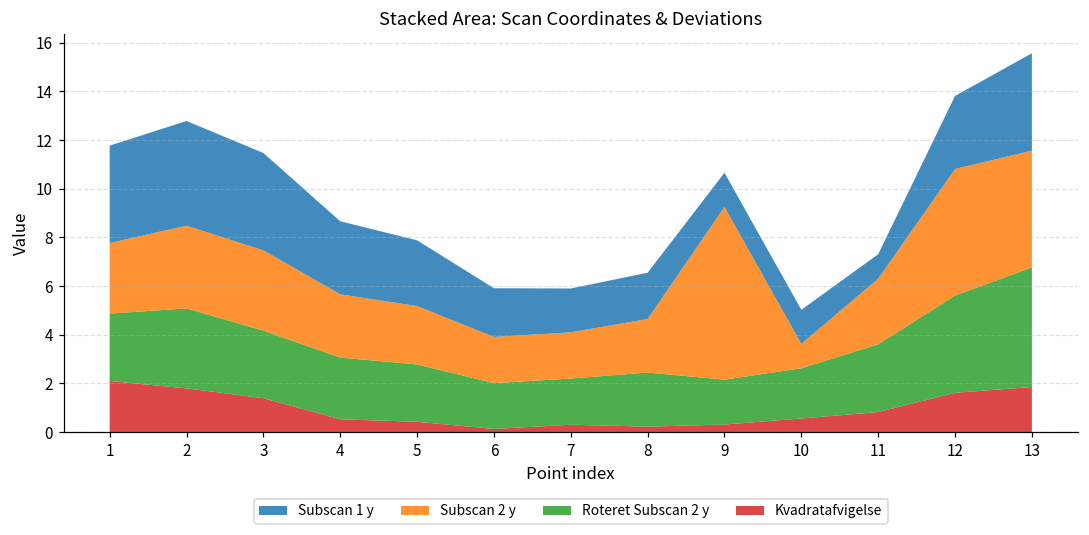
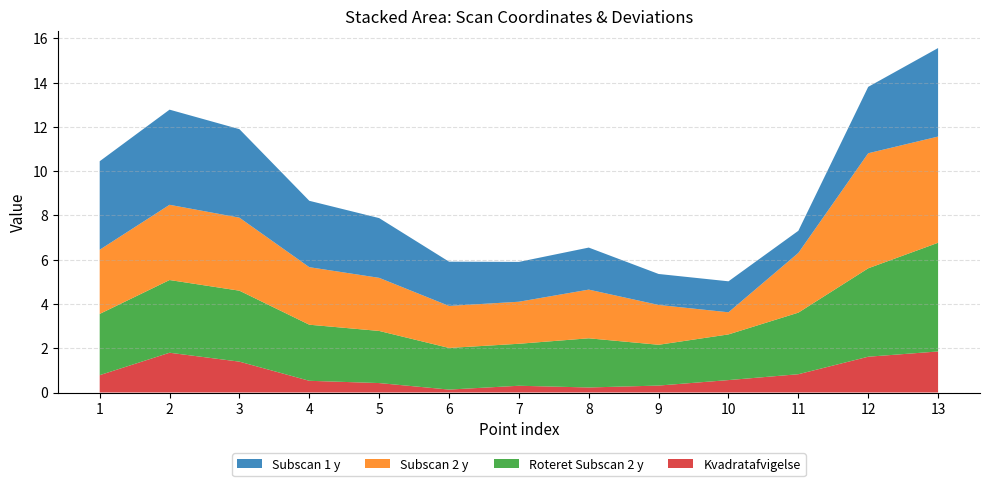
  {
    "Kvadratafvigelse": {
-     "1": 2.1,
+     "1": 0.8,
      "2": 1.8,
      "3": 1.4,
      "4": 0.5,
      "5": 0.4,
      "6": 0.1,
      "7": 0.3,
      "8": 0.2,
      "9": 0.3,
      "10": 0.6,
      "11": 0.8,
      "12": 1.6,
      "13": 1.9
    },
    "Roteret Subscan 2 y": {
      "1": 2.8,
      "2": 3.3,
-     "3": 2.8,
+     "3": 3.2,
      "4": 2.5,
      "5": 2.4,
      "6": 1.9,
      "7": 1.9,
      "8": 2.2,
      "9": 1.8,
      "10": 2.1,
      "11": 2.8,
      "12": 4.0,
      "13": 4.9
    },
    "Subscan 2 y": {
      "1": 2.9,
      "2": 3.4,
      "3": 3.3,
      "4": 2.6,
      "5": 2.4,
      "6": 1.9,
      "7": 1.9,
      "8": 2.2,
-     "9": 7.1,
+     "9": 1.8,
      "10": 1.0,
      "11": 2.7,
      "12": 5.2,
      "13": 4.8
    },
    "Subscan 1 y": {
      "1": 4.0,
      "2": 4.3,
      "3": 4.0,
      "4": 3.0,
      "5": 2.7,
      "6": 2.0,
      "7": 1.8,
      "8": 1.9,
      "9": 1.4,
      "10": 1.4,
      "11": 1.0,
      "12": 3.0,
      "13": 4.0
    }
  }
